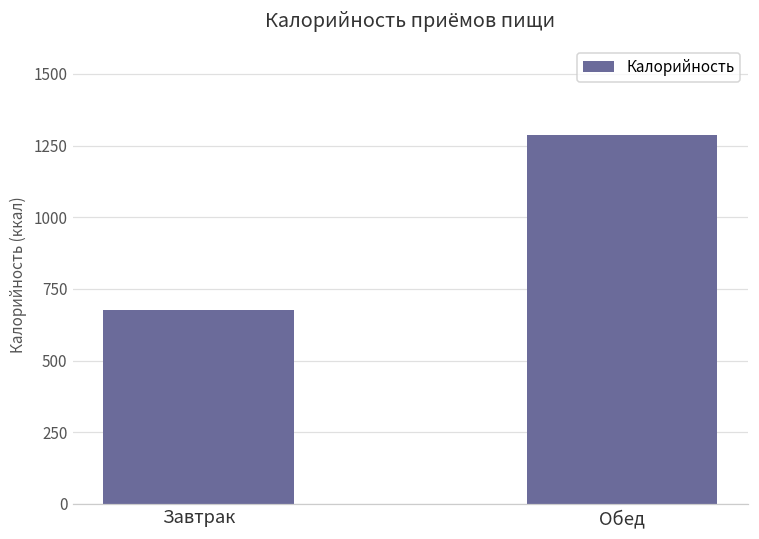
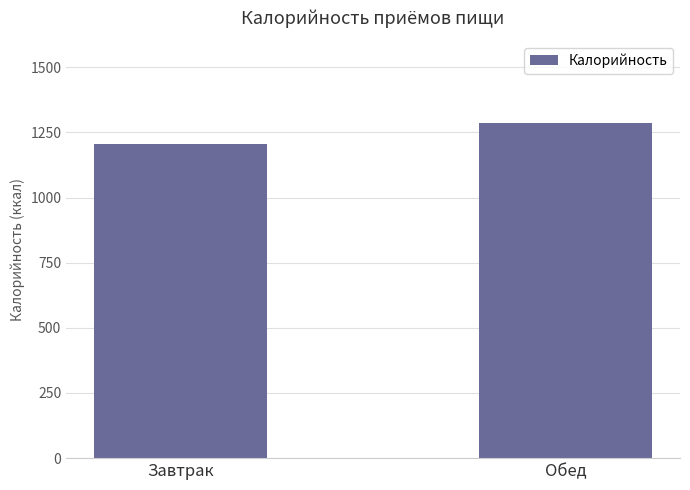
  {
-   "Завтрак": 680,
+   "Завтрак": 1210,
    "Обед": 1290
  }
